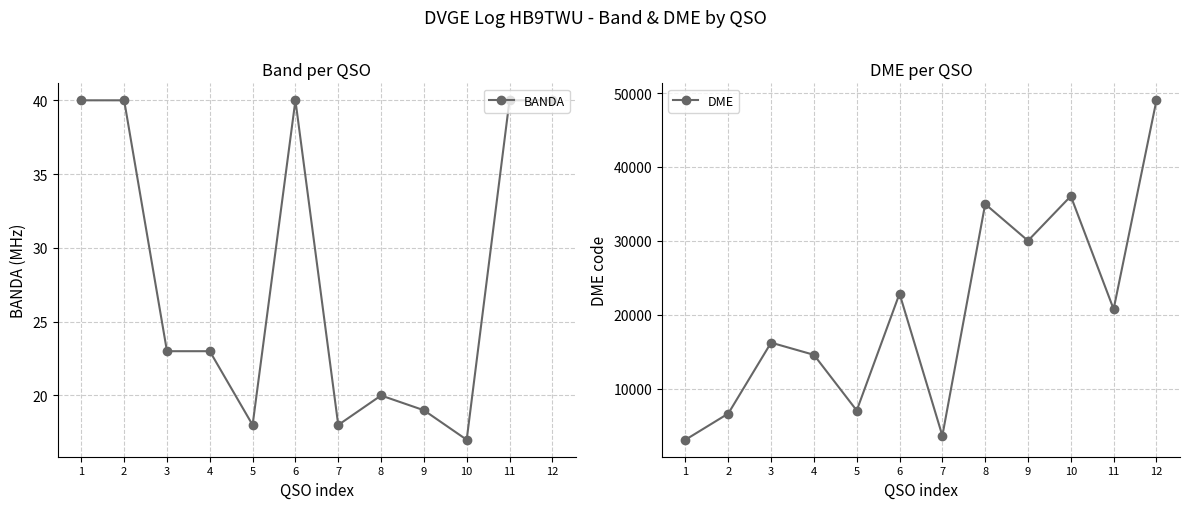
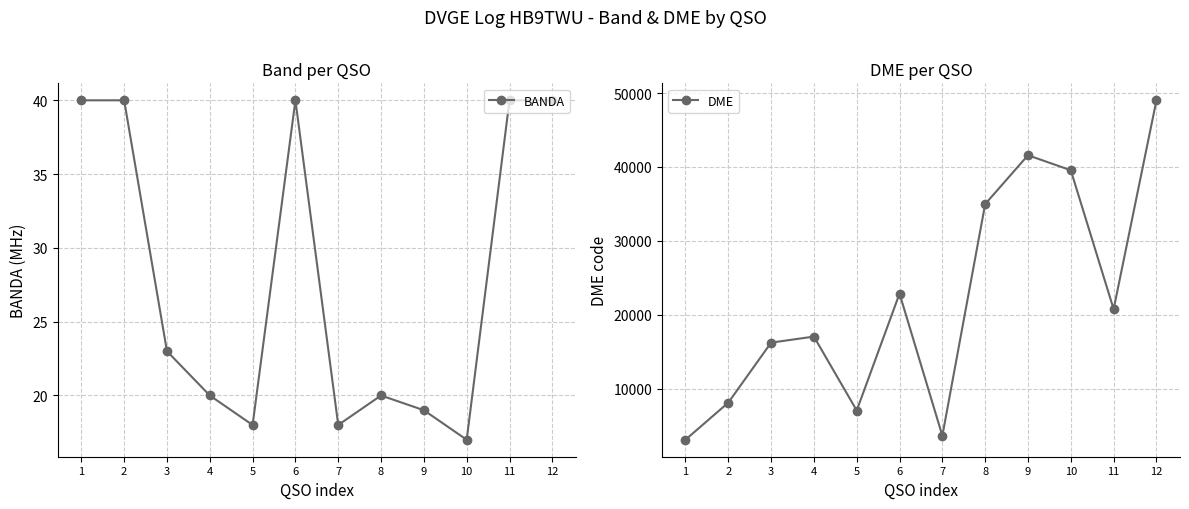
  {
    "Band per QSO": {
      "1": 40,
      "2": 40,
      "3": 23,
-     "4": 23,
+     "4": 20,
      "5": 18,
      "6": 40,
      "7": 18,
      "8": 20,
      "9": 19,
      "10": 17
    },
    "DME per QSO": {
      "1": 3000,
-     "2": 7000,
+     "2": 8000,
      "3": 16000,
-     "4": 15000,
+     "4": 17000,
      "5": 7000,
      "6": 23000,
      "7": 4000,
      "8": 35000,
-     "9": 30000,
-     "10": 36000,
+     "9": 42000,
+     "10": 40000,
      "11": 21000,
      "12": 49000
    }
  }
